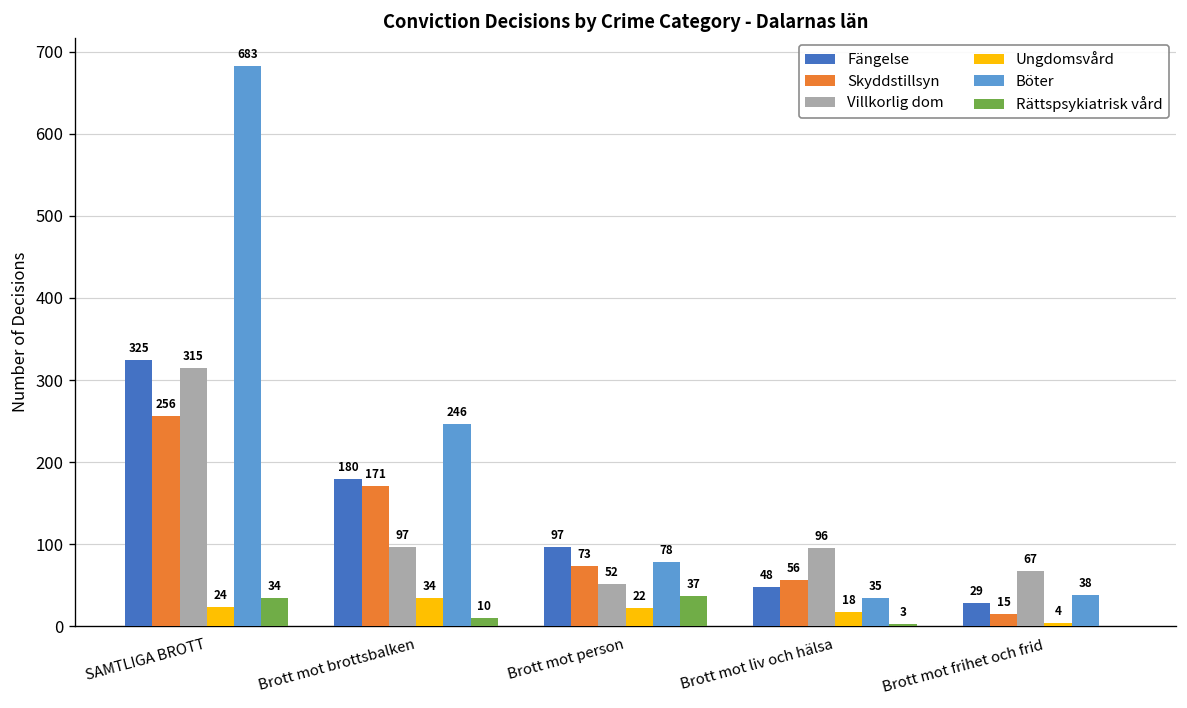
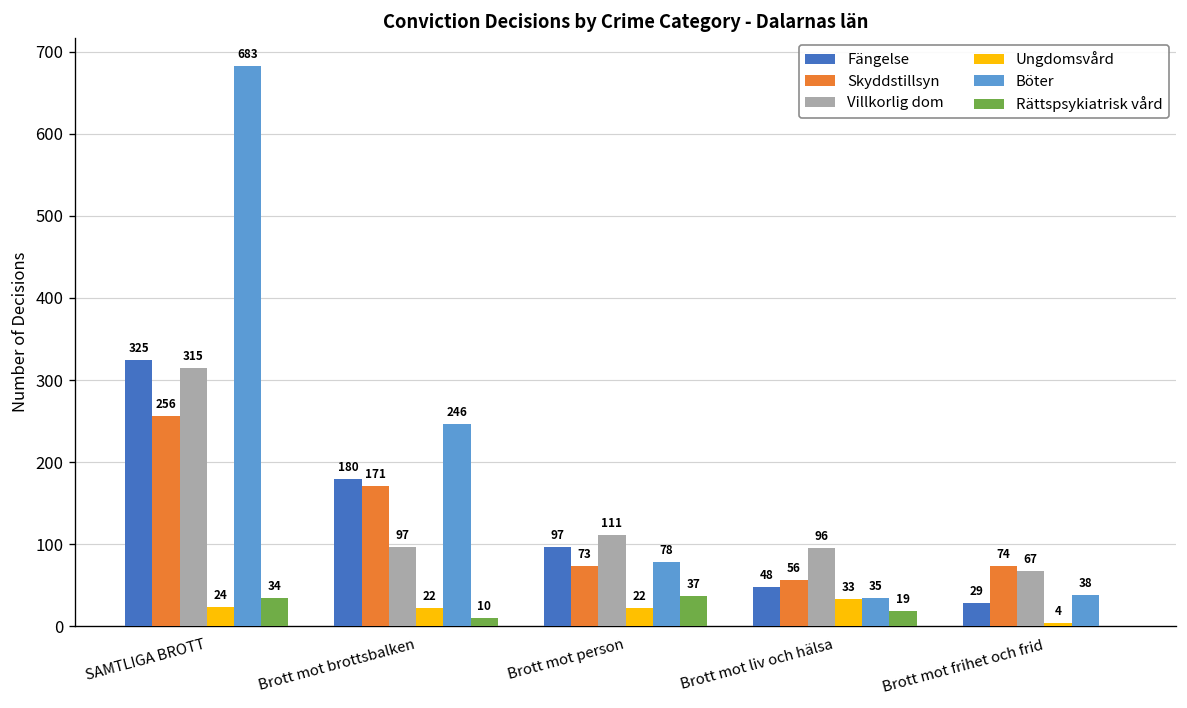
  {
    "Skyddstillsyn": {
      "SAMTLIGA BROTT": 256,
      "Brott mot brottsbalken": 171,
      "Brott mot person": 73,
      "Brott mot liv och hälsa": 56,
-     "Brott mot frihet och frid": 15
+     "Brott mot frihet och frid": 74
    },
    "Villkorlig dom": {
      "SAMTLIGA BROTT": 315,
      "Brott mot brottsbalken": 97,
-     "Brott mot person": 52,
+     "Brott mot person": 111,
      "Brott mot liv och hälsa": 96,
      "Brott mot frihet och frid": 67
    },
    "Ungdomsvård": {
      "SAMTLIGA BROTT": 24,
-     "Brott mot brottsbalken": 34,
+     "Brott mot brottsbalken": 22,
      "Brott mot person": 22,
-     "Brott mot liv och hälsa": 18,
+     "Brott mot liv och hälsa": 33,
      "Brott mot frihet och frid": 4
    },
    "Rättspsykiatrisk vård": {
      "SAMTLIGA BROTT": 34,
      "Brott mot brottsbalken": 10,
      "Brott mot person": 37,
-     "Brott mot liv och hälsa": 3
+     "Brott mot liv och hälsa": 19
    }
  }
